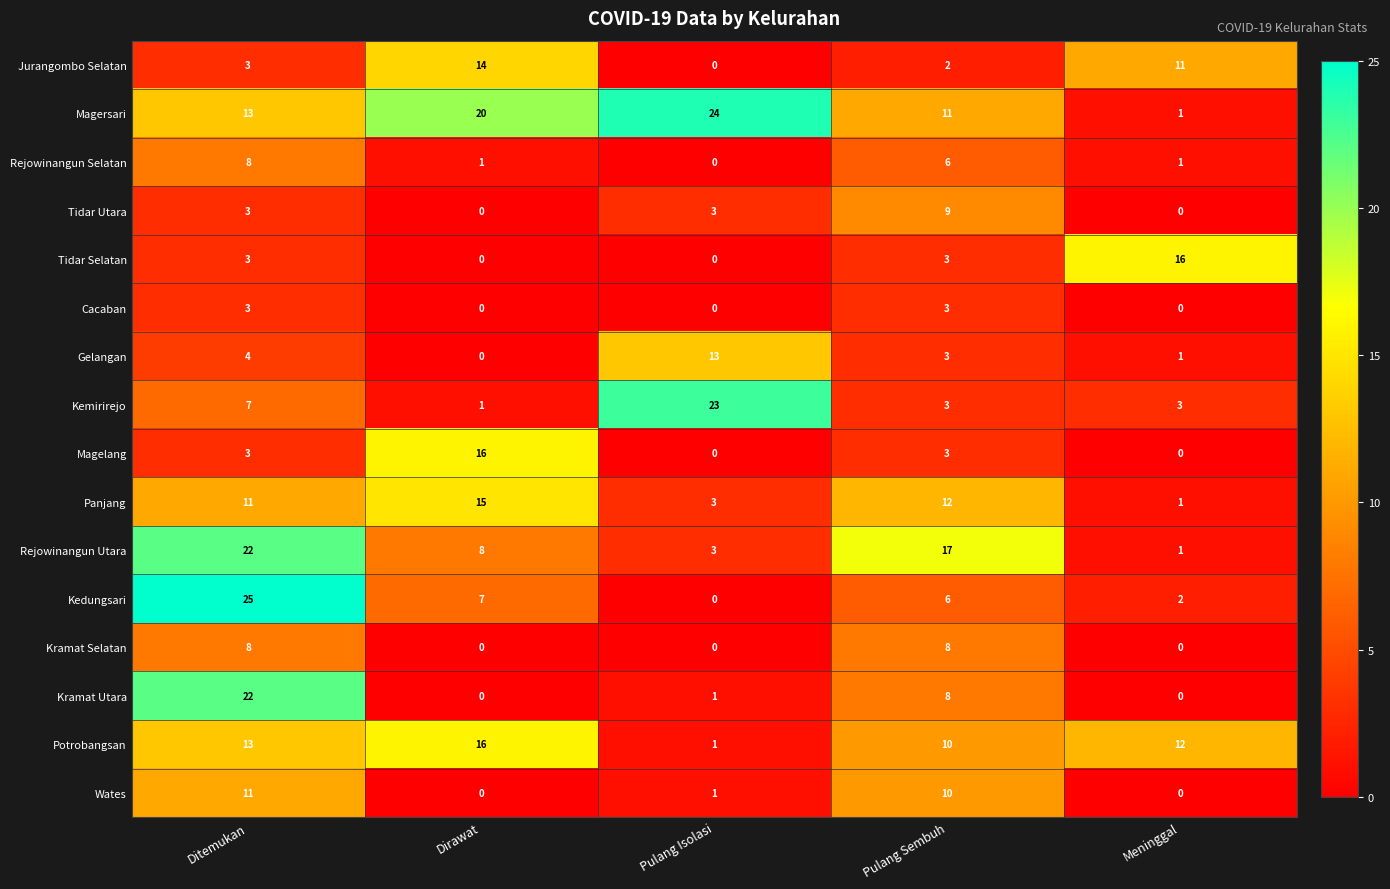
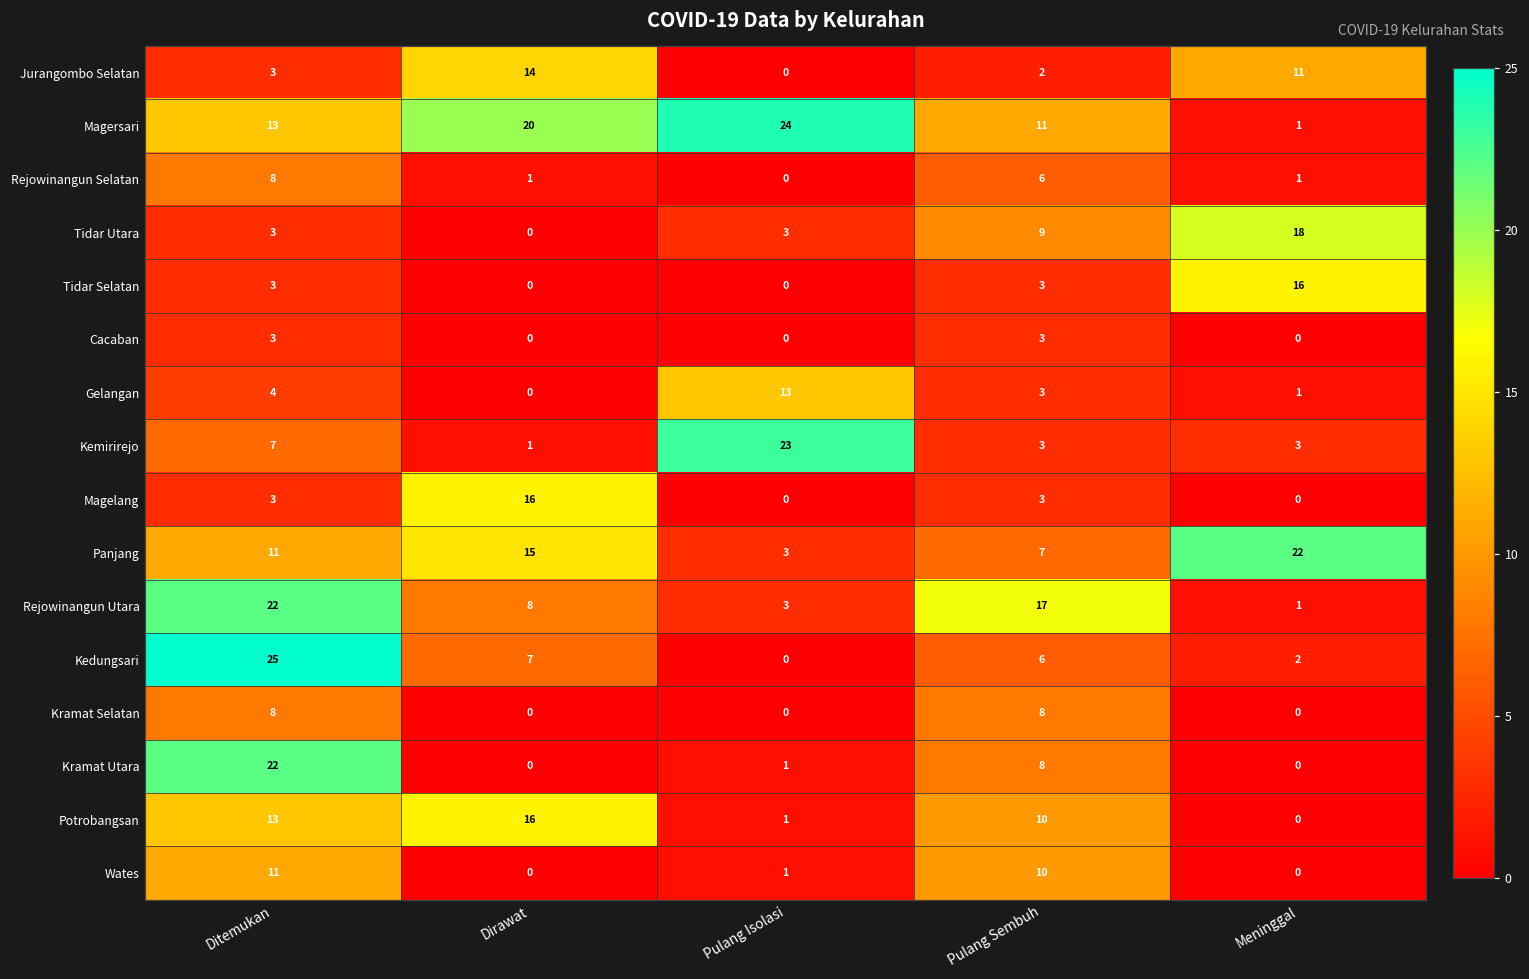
  {
    "Jurangombo Selatan": {
      "Ditemukan": 3,
      "Dirawat": 14,
      "Pulang Isolasi": 0,
      "Pulang Sembuh": 2,
      "Meninggal": 11
    },
    "Magersari": {
      "Ditemukan": 13,
      "Dirawat": 20,
      "Pulang Isolasi": 24,
      "Pulang Sembuh": 11,
      "Meninggal": 1
    },
    "Rejowinangun Selatan": {
      "Ditemukan": 8,
      "Dirawat": 1,
      "Pulang Isolasi": 0,
      "Pulang Sembuh": 6,
      "Meninggal": 1
    },
    "Tidar Utara": {
      "Ditemukan": 3,
      "Dirawat": 0,
      "Pulang Isolasi": 3,
      "Pulang Sembuh": 9,
-     "Meninggal": 0
+     "Meninggal": 18
    },
    "Tidar Selatan": {
      "Ditemukan": 3,
      "Dirawat": 0,
      "Pulang Isolasi": 0,
      "Pulang Sembuh": 3,
      "Meninggal": 16
    },
    "Cacaban": {
      "Ditemukan": 3,
      "Dirawat": 0,
      "Pulang Isolasi": 0,
      "Pulang Sembuh": 3,
      "Meninggal": 0
    },
    "Gelangan": {
      "Ditemukan": 4,
      "Dirawat": 0,
      "Pulang Isolasi": 13,
      "Pulang Sembuh": 3,
      "Meninggal": 1
    },
    "Kemirirejo": {
      "Ditemukan": 7,
      "Dirawat": 1,
      "Pulang Isolasi": 23,
      "Pulang Sembuh": 3,
      "Meninggal": 3
    },
    "Magelang": {
      "Ditemukan": 3,
      "Dirawat": 16,
      "Pulang Isolasi": 0,
      "Pulang Sembuh": 3,
      "Meninggal": 0
    },
    "Panjang": {
      "Ditemukan": 11,
      "Dirawat": 15,
      "Pulang Isolasi": 3,
-     "Pulang Sembuh": 12,
-     "Meninggal": 1
+     "Pulang Sembuh": 7,
+     "Meninggal": 22
    },
    "Rejowinangun Utara": {
      "Ditemukan": 22,
      "Dirawat": 8,
      "Pulang Isolasi": 3,
      "Pulang Sembuh": 17,
      "Meninggal": 1
    },
    "Kedungsari": {
      "Ditemukan": 25,
      "Dirawat": 7,
      "Pulang Isolasi": 0,
      "Pulang Sembuh": 6,
      "Meninggal": 2
    },
    "Kramat Selatan": {
      "Ditemukan": 8,
      "Dirawat": 0,
      "Pulang Isolasi": 0,
      "Pulang Sembuh": 8,
      "Meninggal": 0
    },
    "Kramat Utara": {
      "Ditemukan": 22,
      "Dirawat": 0,
      "Pulang Isolasi": 1,
      "Pulang Sembuh": 8,
      "Meninggal": 0
    },
    "Potrobangsan": {
      "Ditemukan": 13,
      "Dirawat": 16,
      "Pulang Isolasi": 1,
      "Pulang Sembuh": 10,
-     "Meninggal": 12
+     "Meninggal": 0
    },
    "Wates": {
      "Ditemukan": 11,
      "Dirawat": 0,
      "Pulang Isolasi": 1,
      "Pulang Sembuh": 10,
      "Meninggal": 0
    }
  }
